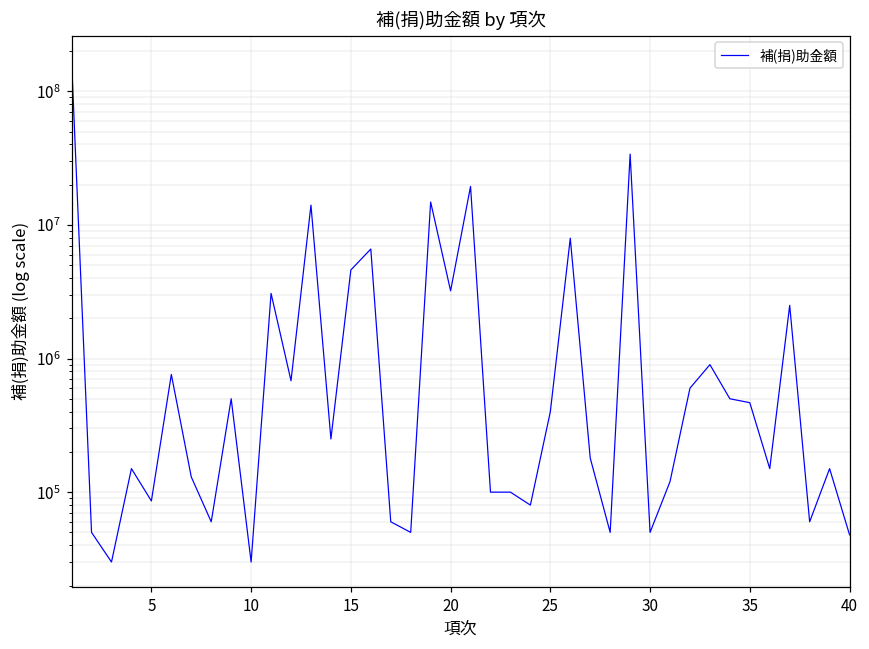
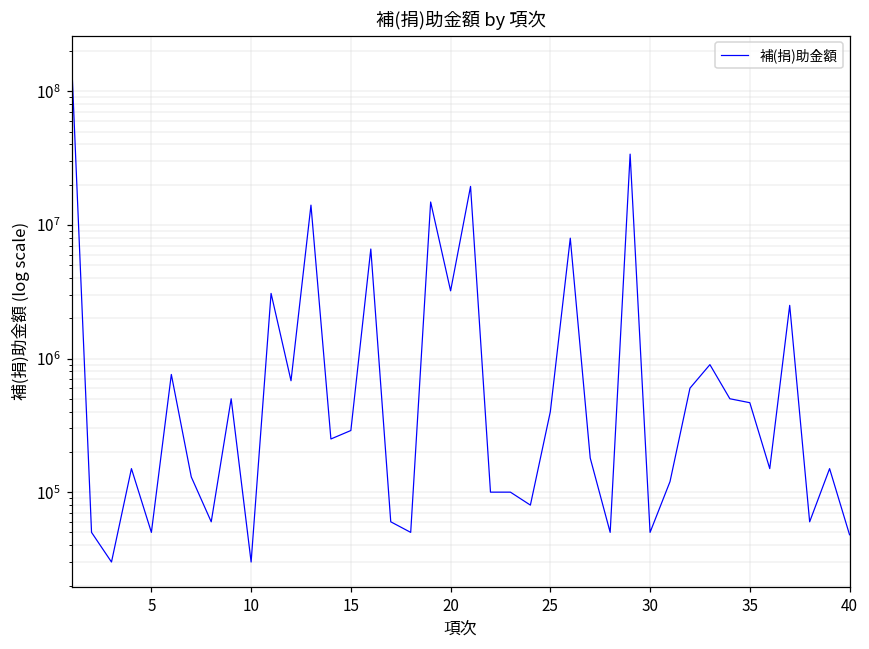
  {
-   "5": 90000,
+   "5": 50000,
    "10": 30000,
-   "15": 4600000,
+   "15": 290000,
    "20": 3200000,
    "25": 400000,
    "30": 50000,
    "35": 470000,
    "40": 48000
  }
